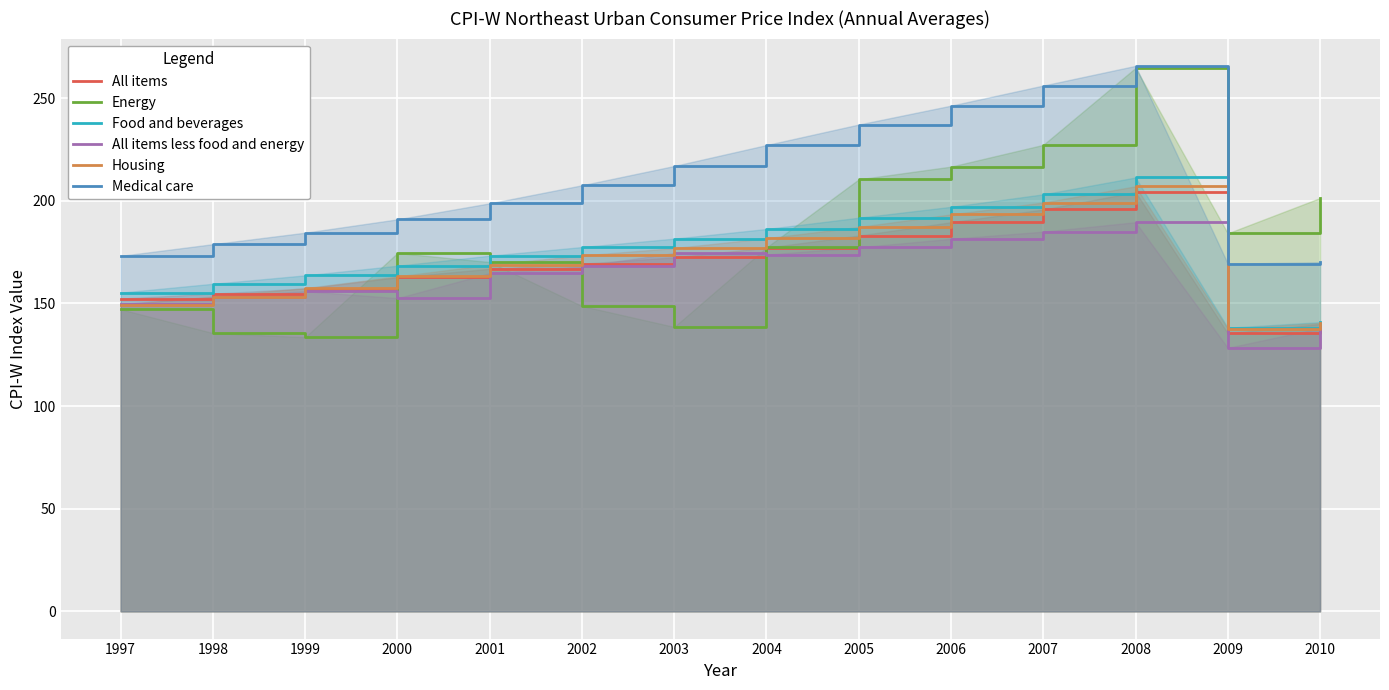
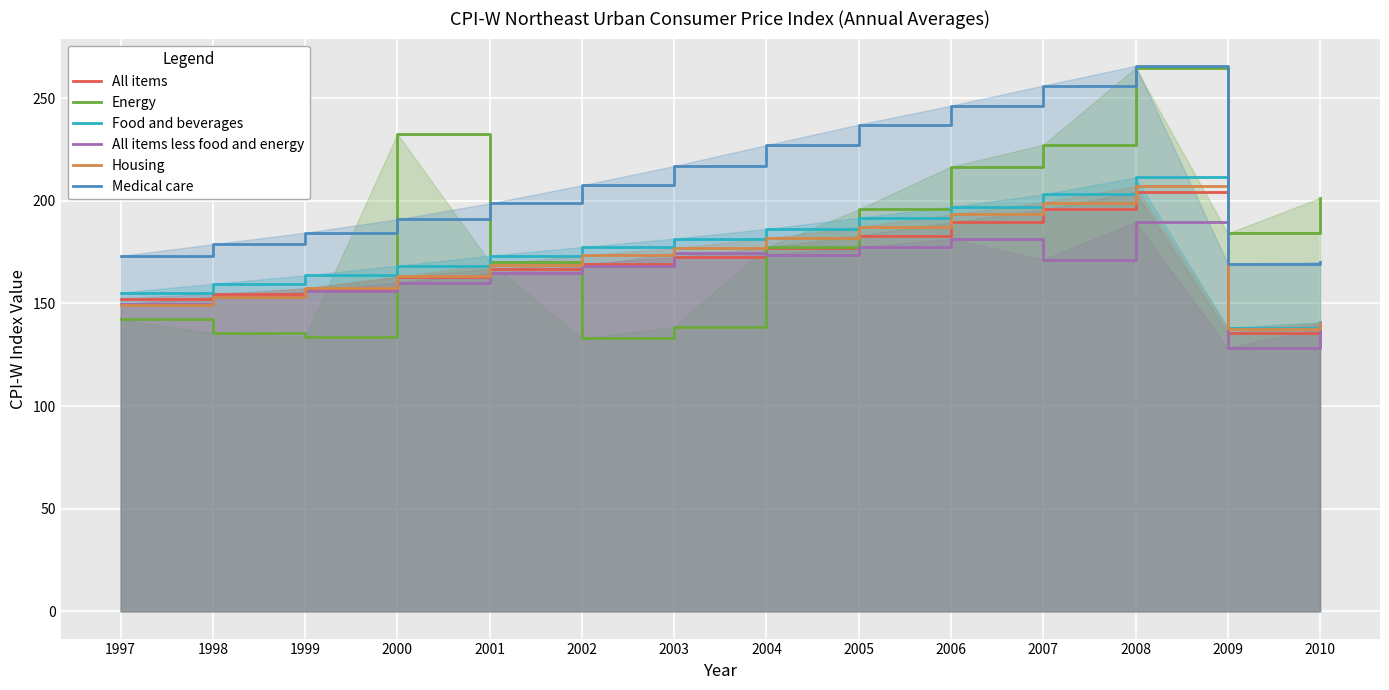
  {
    "Energy": {
-     "1997": 147,
+     "1997": 142,
      "1998": 136,
      "1999": 134,
-     "2000": 175,
+     "2000": 233,
      "2001": 170,
-     "2002": 149,
+     "2002": 133,
      "2003": 139,
-     "2005": 211,
+     "2005": 196,
      "2006": 217,
      "2007": 227,
      "2009": 184,
      "2010": 201
    },
    "All items less food and energy": {
      "1999": 156,
-     "2000": 153,
+     "2000": 160,
      "2001": 165,
      "2002": 168,
      "2003": 175,
      "2004": 174,
      "2005": 177,
      "2006": 182,
-     "2007": 185,
+     "2007": 171,
      "2008": 190,
      "2009": 128,
      "2010": 138
    }
  }
